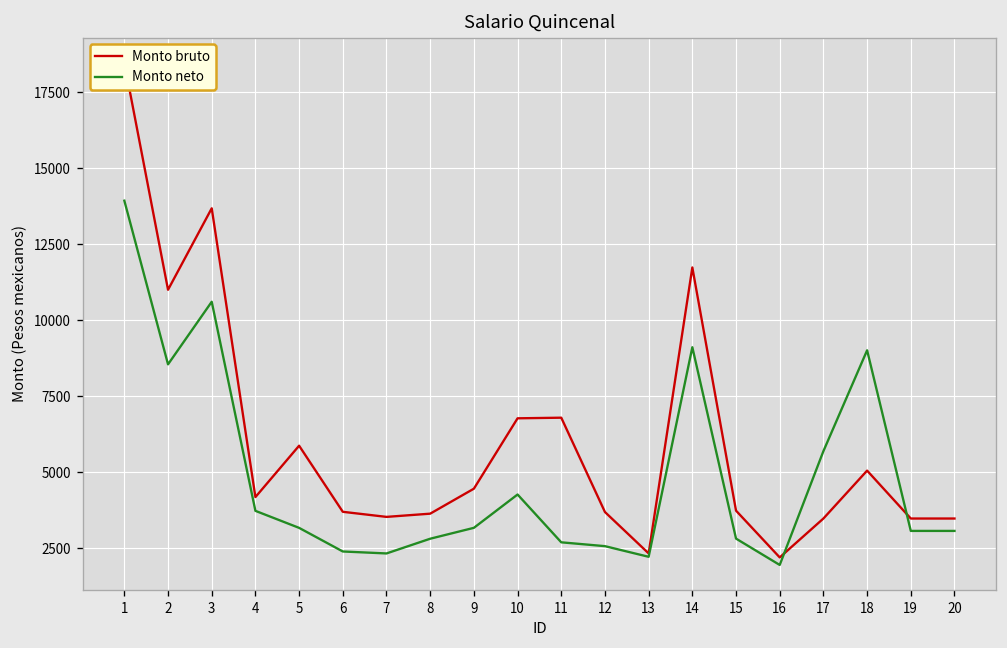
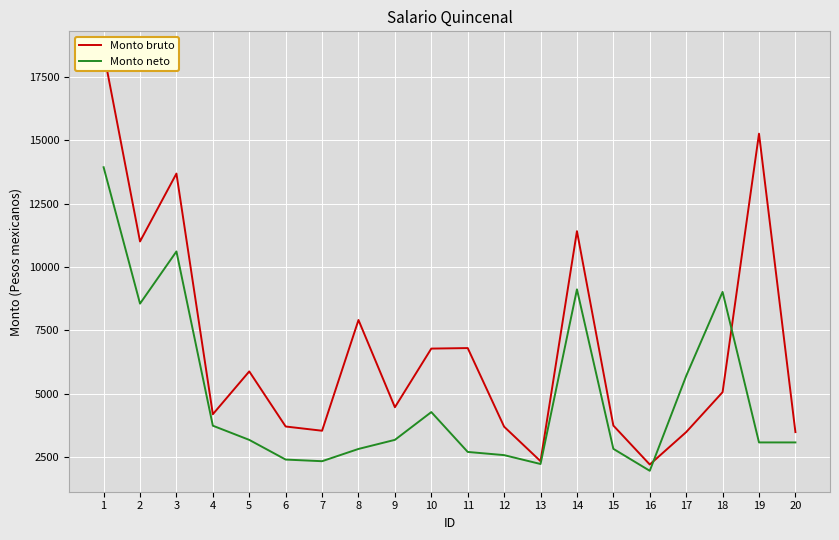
  {
    "Monto bruto": {
      "2": 11000,
      "3": 13700,
      "4": 4200,
      "5": 5900,
      "6": 3700,
      "7": 3500,
-     "8": 3600,
+     "8": 7900,
      "9": 4500,
      "10": 6800,
      "11": 6800,
      "12": 3700,
      "13": 2300,
-     "14": 11700,
+     "14": 11400,
      "15": 3700,
      "16": 2200,
      "17": 3500,
      "18": 5100,
-     "19": 3500,
+     "19": 15300,
      "20": 3500
    },
    "Monto neto": {
      "1": 13900,
      "2": 8600,
      "3": 10600,
      "4": 3700,
      "5": 3200,
      "6": 2400,
      "7": 2300,
      "8": 2800,
      "9": 3200,
      "10": 4300,
      "11": 2700,
      "12": 2600,
      "13": 2200,
      "14": 9100,
      "15": 2800,
      "16": 2000,
      "17": 5700,
      "18": 9000,
      "19": 3100,
      "20": 3100
    }
  }
